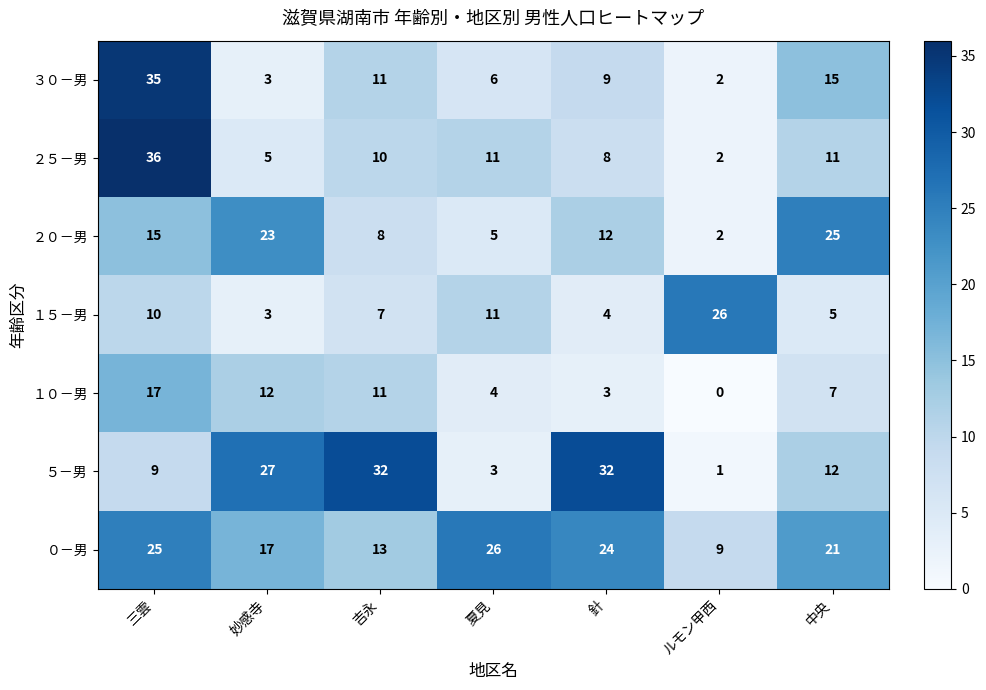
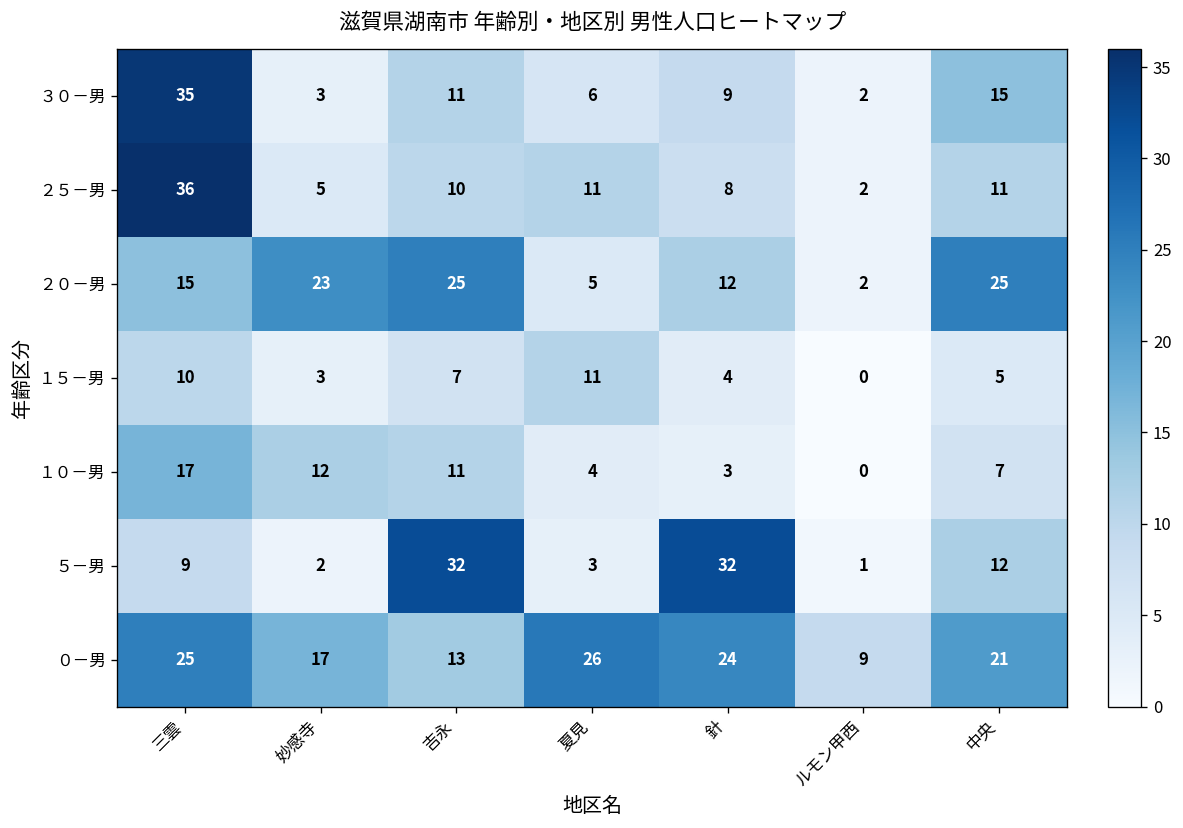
  {
    "３０－男": {
      "三雲": 35,
      "妙感寺": 3,
      "吉永": 11,
      "夏見": 6,
      "針": 9,
      "ルモン甲西": 2,
      "中央": 15
    },
    "２５－男": {
      "三雲": 36,
      "妙感寺": 5,
      "吉永": 10,
      "夏見": 11,
      "針": 8,
      "ルモン甲西": 2,
      "中央": 11
    },
    "２０－男": {
      "三雲": 15,
      "妙感寺": 23,
-     "吉永": 8,
+     "吉永": 25,
      "夏見": 5,
      "針": 12,
      "ルモン甲西": 2,
      "中央": 25
    },
    "１５－男": {
      "三雲": 10,
      "妙感寺": 3,
      "吉永": 7,
      "夏見": 11,
      "針": 4,
-     "ルモン甲西": 26,
+     "ルモン甲西": 0,
      "中央": 5
    },
    "１０－男": {
      "三雲": 17,
      "妙感寺": 12,
      "吉永": 11,
      "夏見": 4,
      "針": 3,
      "ルモン甲西": 0,
      "中央": 7
    },
    "５－男": {
      "三雲": 9,
-     "妙感寺": 27,
+     "妙感寺": 2,
      "吉永": 32,
      "夏見": 3,
      "針": 32,
      "ルモン甲西": 1,
      "中央": 12
    },
    "０－男": {
      "三雲": 25,
      "妙感寺": 17,
      "吉永": 13,
      "夏見": 26,
      "針": 24,
      "ルモン甲西": 9,
      "中央": 21
    }
  }
